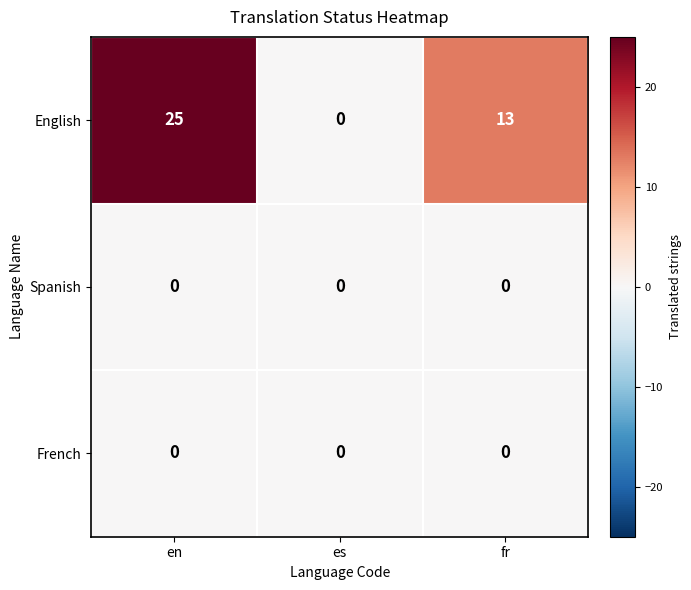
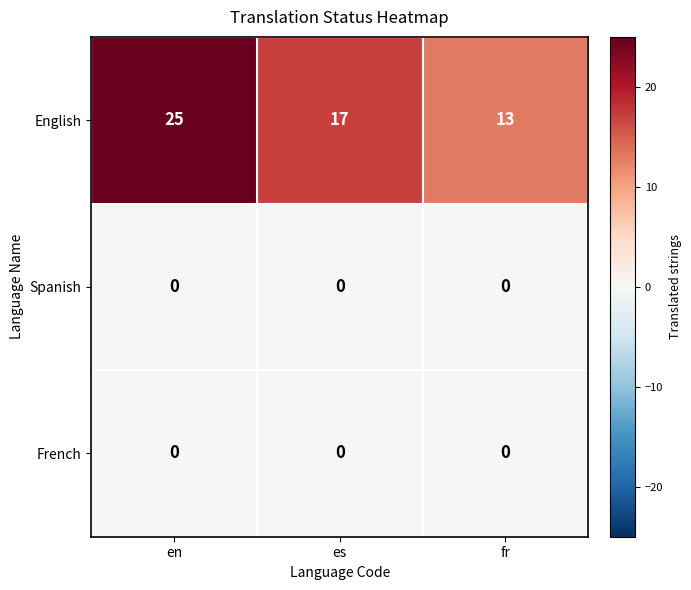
  {
    "English": {
      "en": 25,
-     "es": 0,
+     "es": 17,
      "fr": 13
    },
    "Spanish": {
      "en": 0,
      "es": 0,
      "fr": 0
    },
    "French": {
      "en": 0,
      "es": 0,
      "fr": 0
    }
  }
